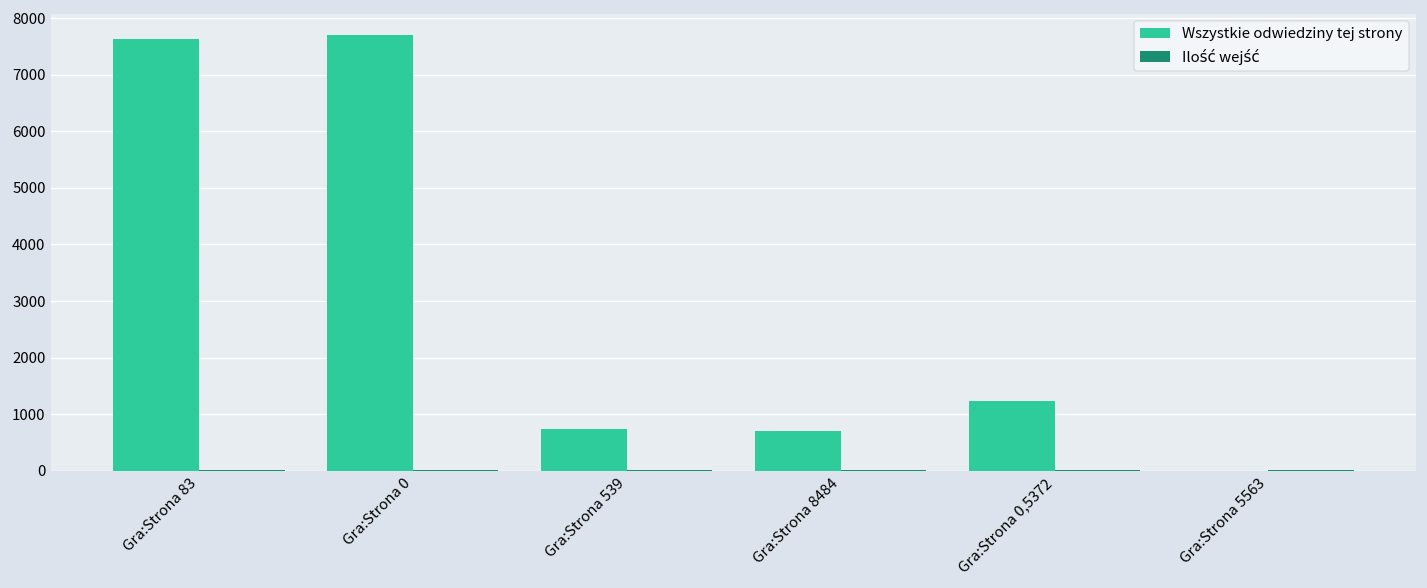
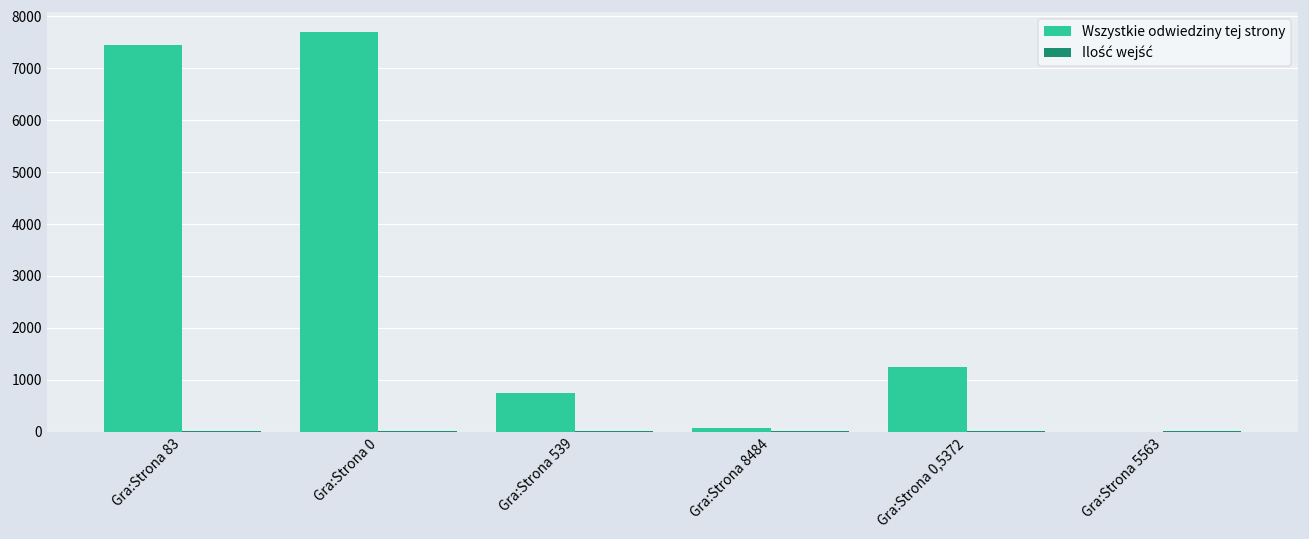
  {
    "Wszystkie odwiedziny tej strony": {
-     "Gra:Strona 83": 7600,
+     "Gra:Strona 83": 7500,
      "Gra:Strona 0": 7700,
      "Gra:Strona 539": 700,
-     "Gra:Strona 8484": 700,
+     "Gra:Strona 8484": 100,
      "Gra:Strona 0,5372": 1200,
      "Gra:Strona 5563": 0
    }
  }
